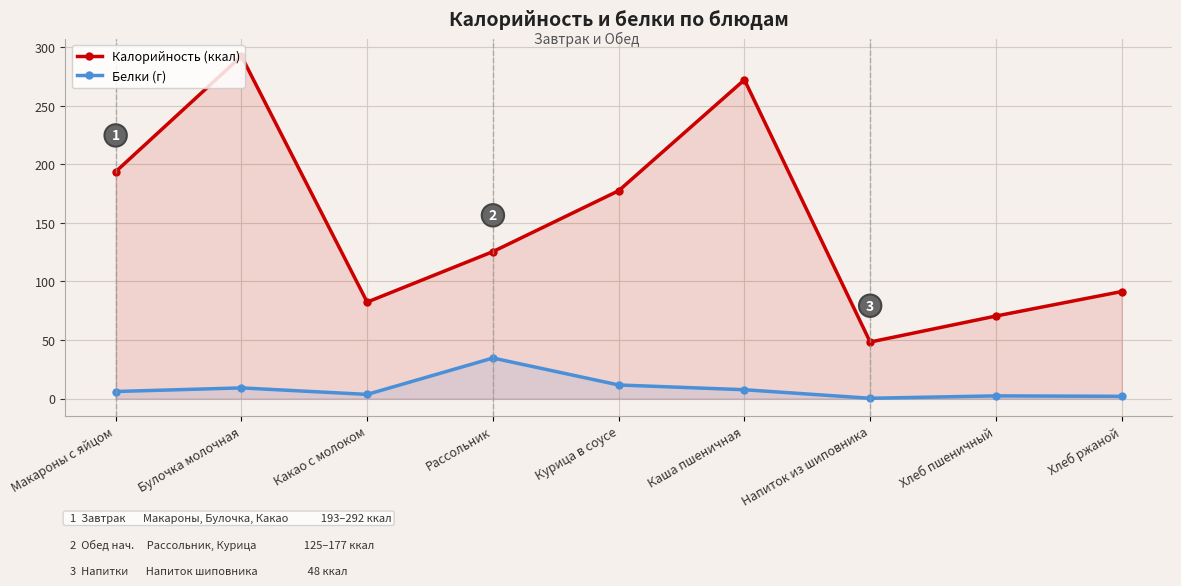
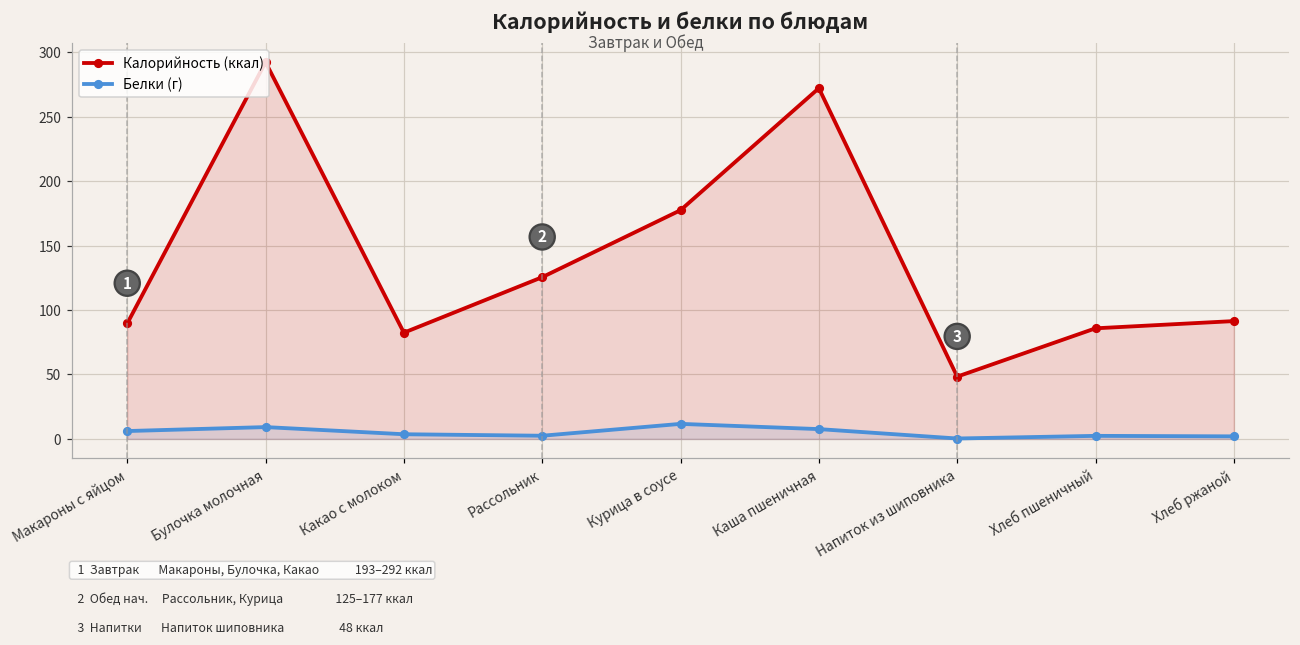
  {
    "Калорийность (ккал)": {
-     "Макароны с яйцом": 194,
+     "Макароны с яйцом": 90,
      "Какао с молоком": 82,
      "Рассольник": 125,
      "Курица в соусе": 177,
      "Каша пшеничная": 272,
      "Напиток из шиповника": 48,
-     "Хлеб пшеничный": 71,
+     "Хлеб пшеничный": 86,
      "Хлеб ржаной": 91
    },
    "Белки (г)": {
      "Макароны с яйцом": 6,
      "Булочка молочная": 9,
      "Какао с молоком": 4,
-     "Рассольник": 35,
+     "Рассольник": 2,
      "Курица в соусе": 12,
      "Каша пшеничная": 8,
      "Напиток из шиповника": 0,
      "Хлеб пшеничный": 2,
      "Хлеб ржаной": 2
    }
  }
